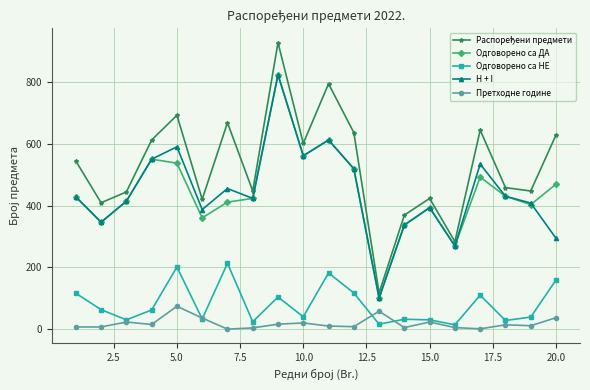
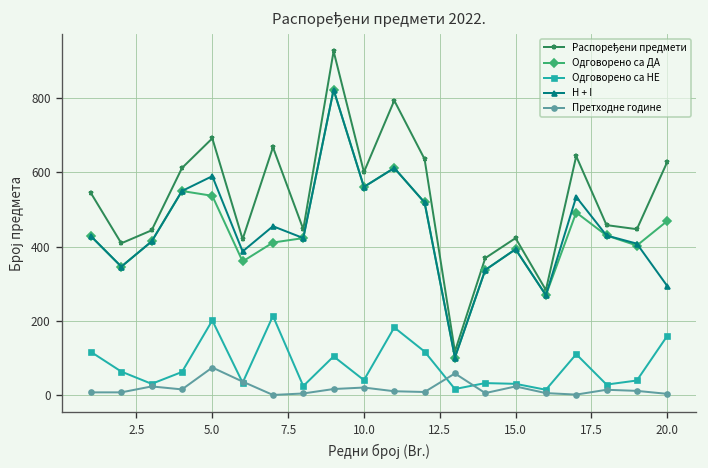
  {
    "Одговорено са НЕ": {
      "5.0": 200,
      "10.0": 40,
      "20.0": 160
    },
    "H + I": {
      "5.0": 590,
      "20.0": 290
    },
    "Претходне године": {
      "5.0": 70,
      "10.0": 20,
-     "20.0": 40
+     "20.0": 0
    }
  }
